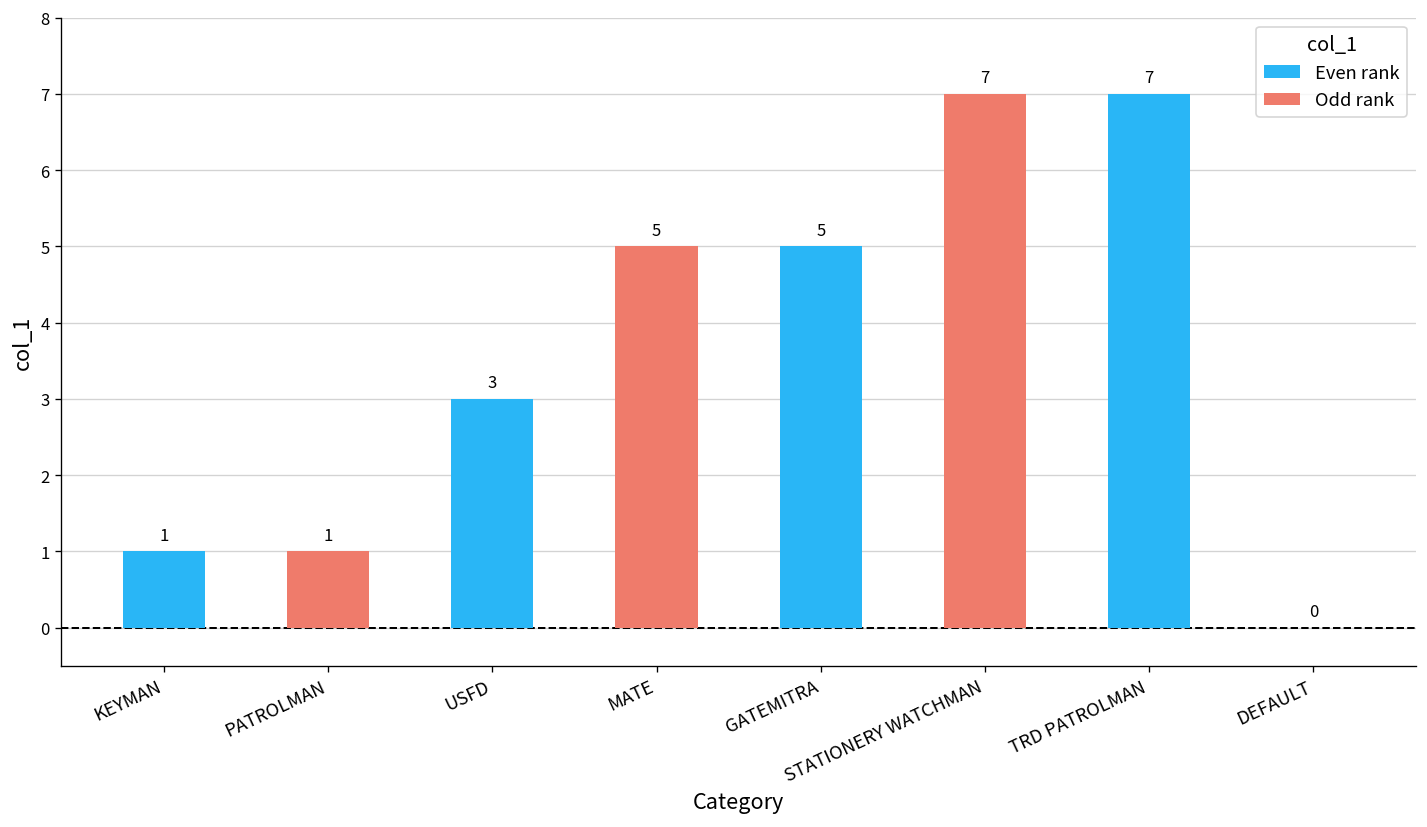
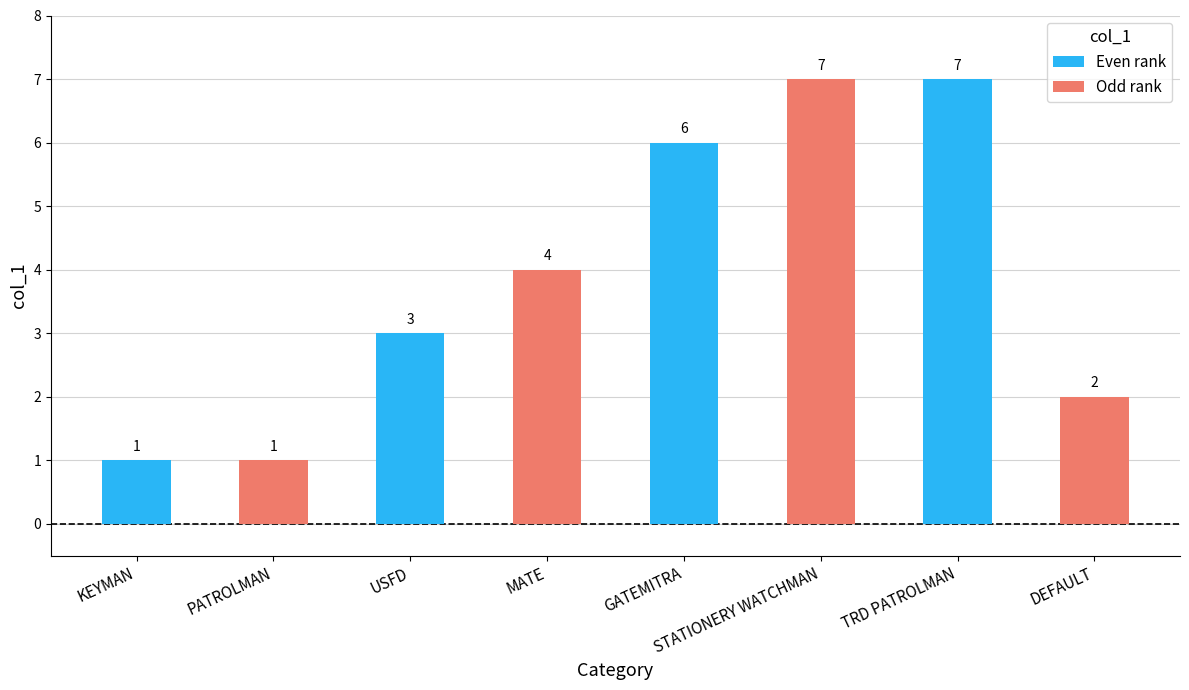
  {
    "KEYMAN": 1,
    "PATROLMAN": 1,
    "USFD": 3,
-   "MATE": 5,
-   "GATEMITRA": 5,
+   "MATE": 4,
+   "GATEMITRA": 6,
    "STATIONERY WATCHMAN": 7,
    "TRD PATROLMAN": 7,
-   "DEFAULT": 0
+   "DEFAULT": 2
  }
